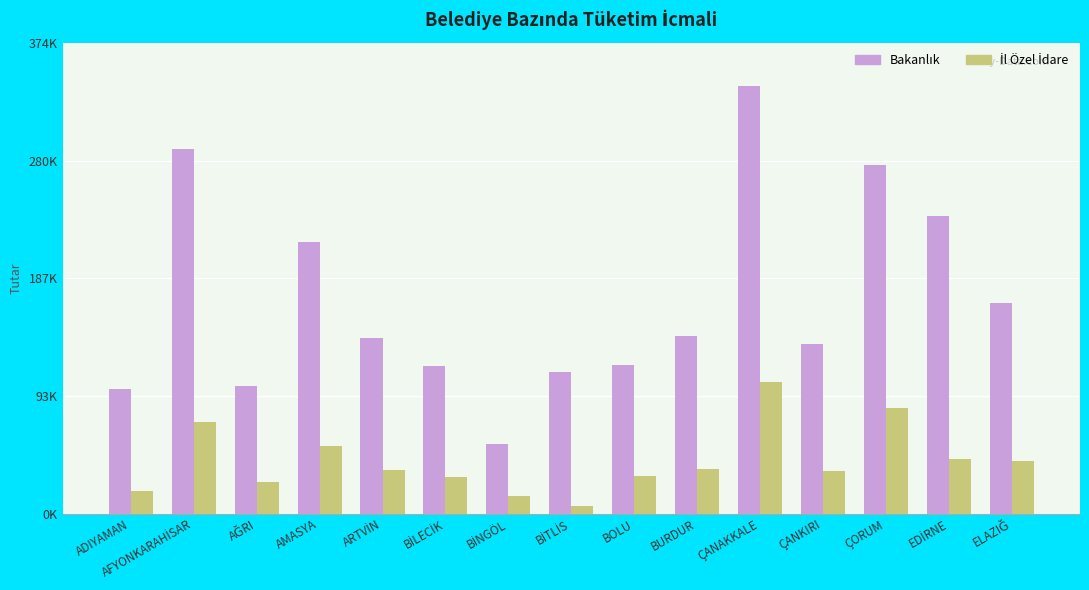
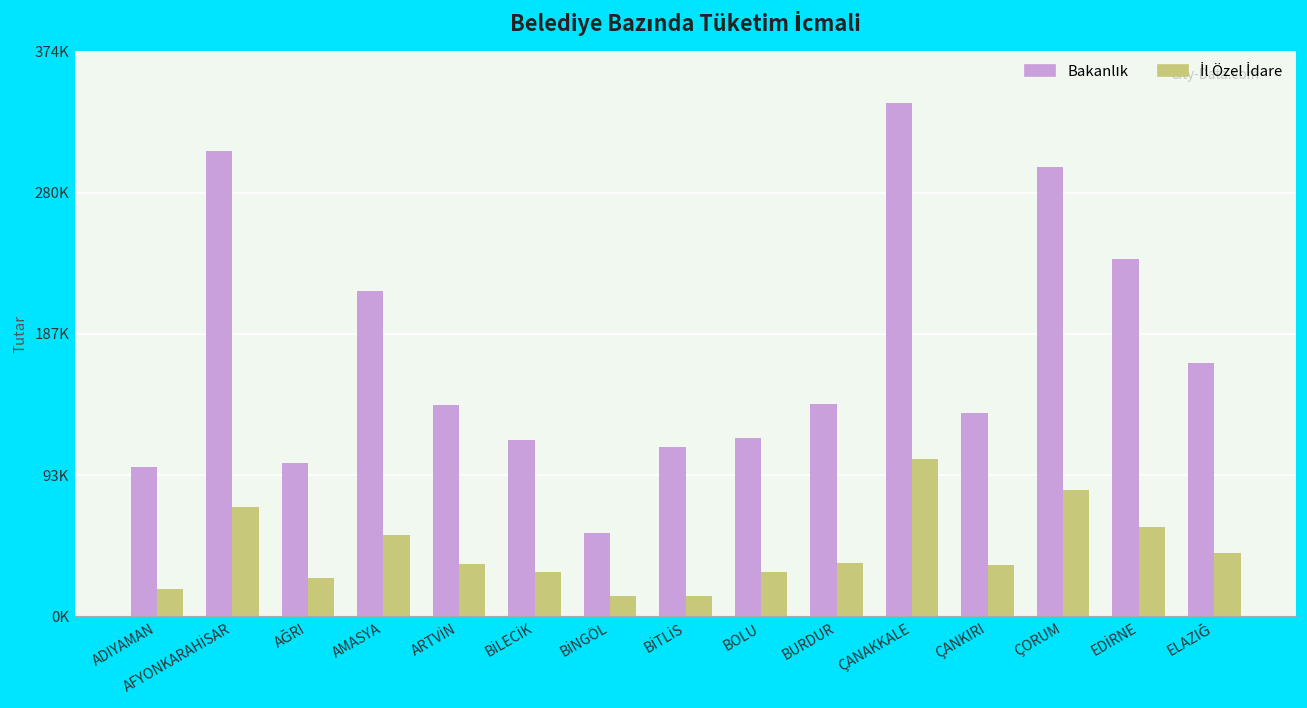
  {
    "Bakanlık": {
      "ADIYAMAN": 99000,
-     "AFYONKARAHİSAR": 290000,
+     "AFYONKARAHİSAR": 308000,
      "AĞRI": 101000,
      "AMASYA": 216000,
      "ARTVİN": 140000,
      "BİLECİK": 117000,
      "BİNGÖL": 55000,
      "BİTLİS": 112000,
      "BOLU": 118000,
      "BURDUR": 141000,
      "ÇANAKKALE": 340000,
      "ÇANKIRI": 135000,
-     "ÇORUM": 277000,
+     "ÇORUM": 298000,
      "EDİRNE": 237000,
      "ELAZIĞ": 168000
    },
    "İl Özel İdare": {
      "ADIYAMAN": 18000,
      "AFYONKARAHİSAR": 73000,
      "AĞRI": 25000,
      "AMASYA": 54000,
      "ARTVİN": 35000,
      "BİLECİK": 29000,
      "BİNGÖL": 14000,
-     "BİTLİS": 6000,
+     "BİTLİS": 13000,
      "BOLU": 30000,
      "BURDUR": 35000,
      "ÇANAKKALE": 104000,
      "ÇANKIRI": 34000,
      "ÇORUM": 84000,
-     "EDİRNE": 43000,
+     "EDİRNE": 59000,
      "ELAZIĞ": 42000
    }
  }
